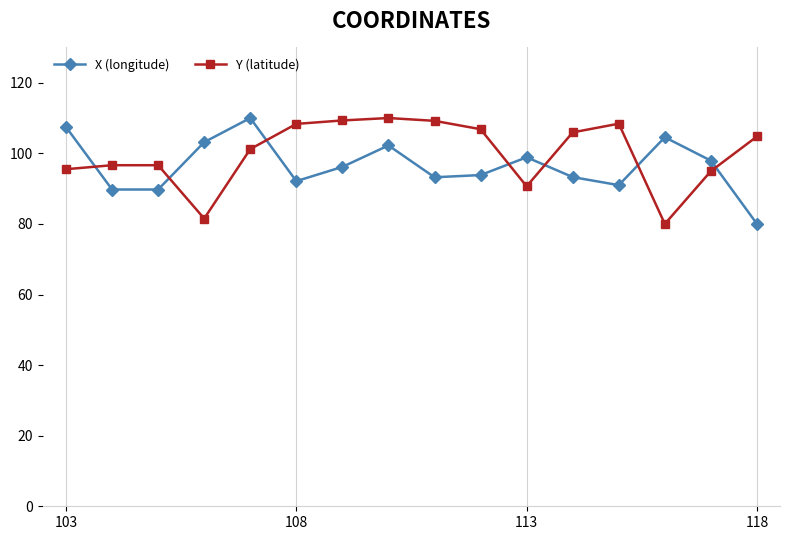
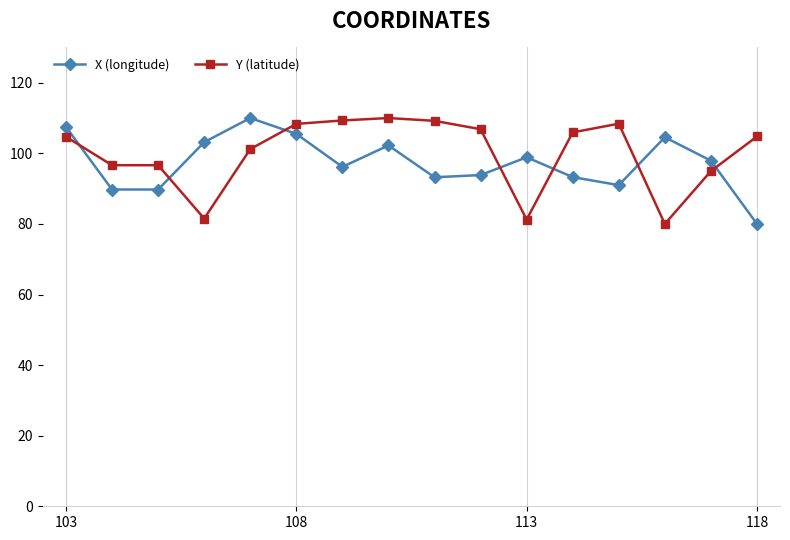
  {
    "X (longitude)": {
      "103": 107,
-     "108": 92,
+     "108": 106,
      "113": 99,
      "118": 80
    },
    "Y (latitude)": {
-     "103": 95,
+     "103": 105,
      "108": 108,
-     "113": 91,
+     "113": 81,
      "118": 105
    }
  }
